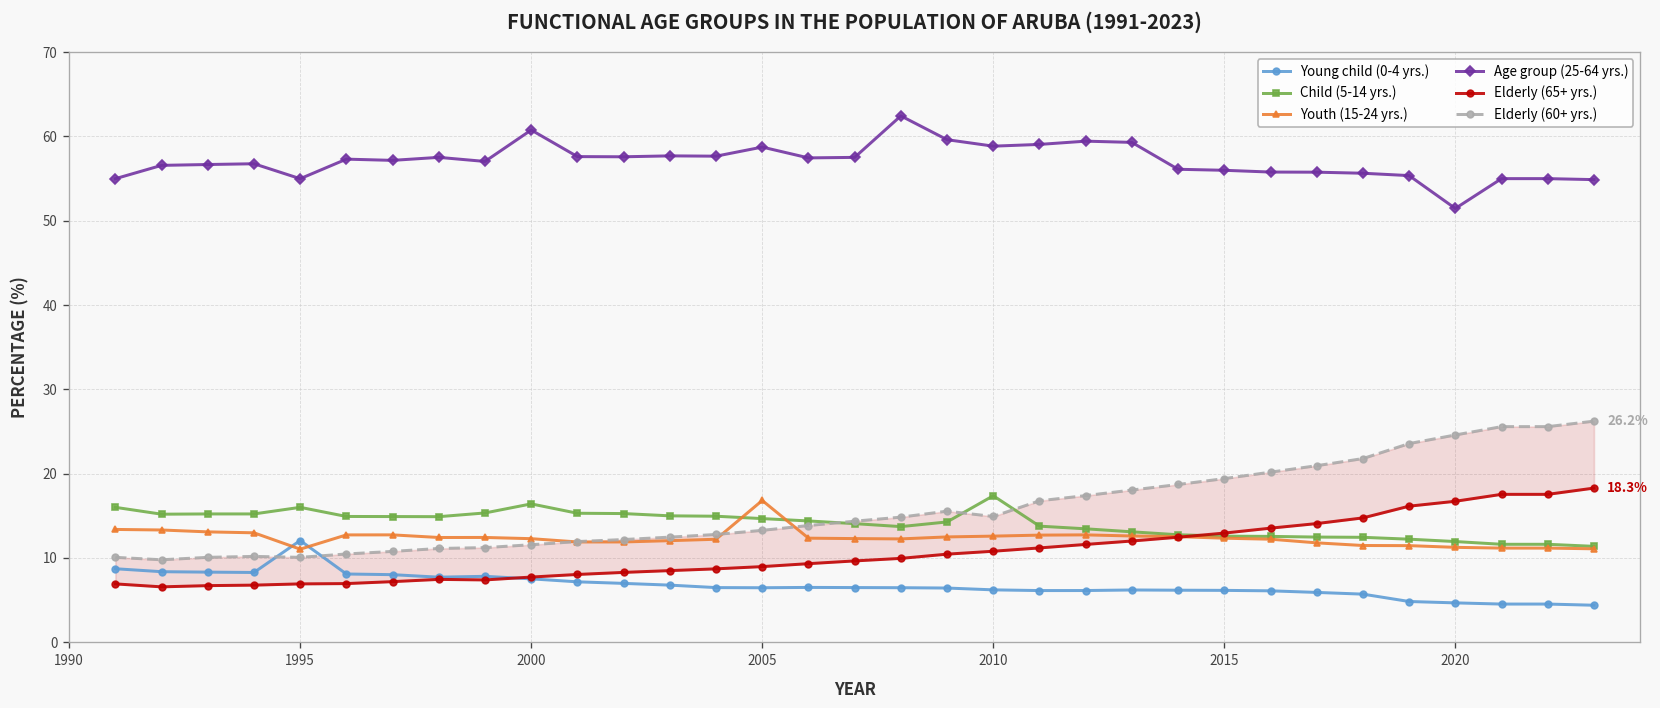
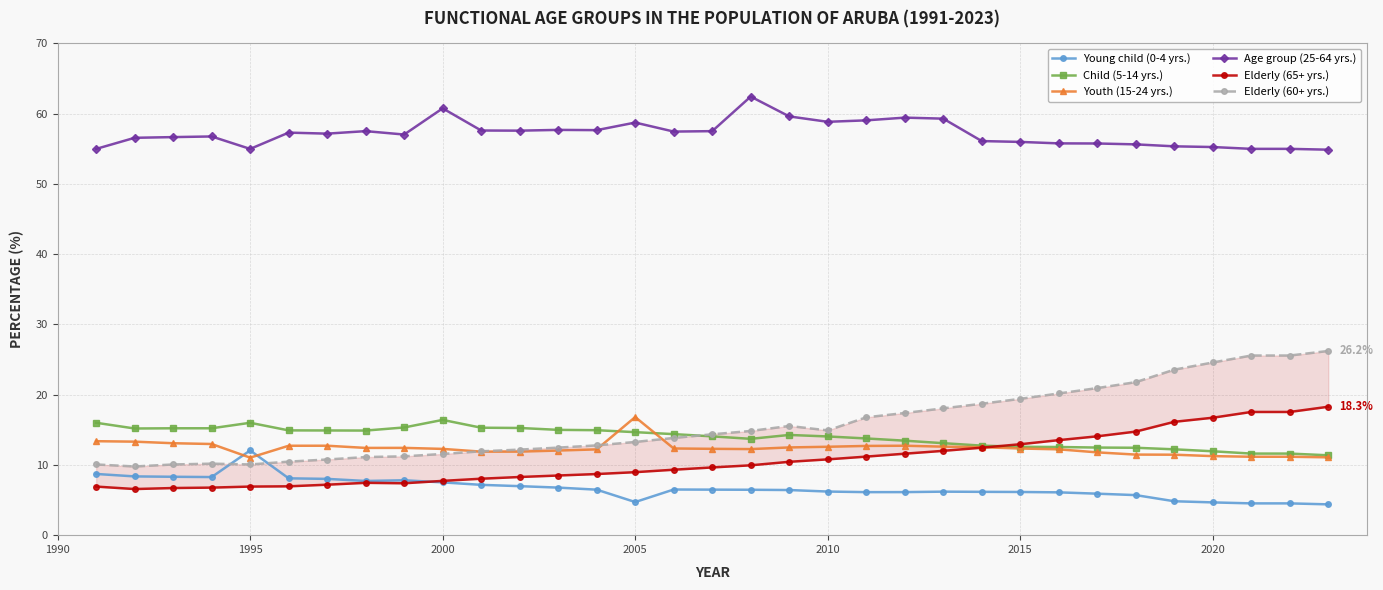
  {
    "Young child (0-4 yrs.)": {
      "1995": 12,
-     "2005": 6,
+     "2005": 5,
      "2010": 6,
      "2015": 6,
      "2020": 5
    },
    "Child (5-14 yrs.)": {
      "1995": 16,
      "2000": 16,
      "2005": 15,
-     "2010": 17,
+     "2010": 14,
      "2020": 12
    },
    "Youth (15-24 yrs.)": {
      "1995": 11,
      "2000": 12,
      "2005": 17,
      "2010": 13,
      "2020": 11
    },
    "Age group (25-64 yrs.)": {
      "1995": 55,
      "2000": 61,
      "2005": 59,
      "2010": 59,
      "2015": 56,
-     "2020": 51
+     "2020": 55
    },
    "Elderly (65+ yrs.)": {
      "1995": 7,
      "2005": 9,
      "2010": 11,
      "2015": 13,
      "2020": 17
    },
    "Elderly (60+ yrs.)": {
      "1995": 10,
      "2000": 12,
      "2005": 13,
      "2010": 15,
      "2015": 19,
      "2020": 25
    }
  }
